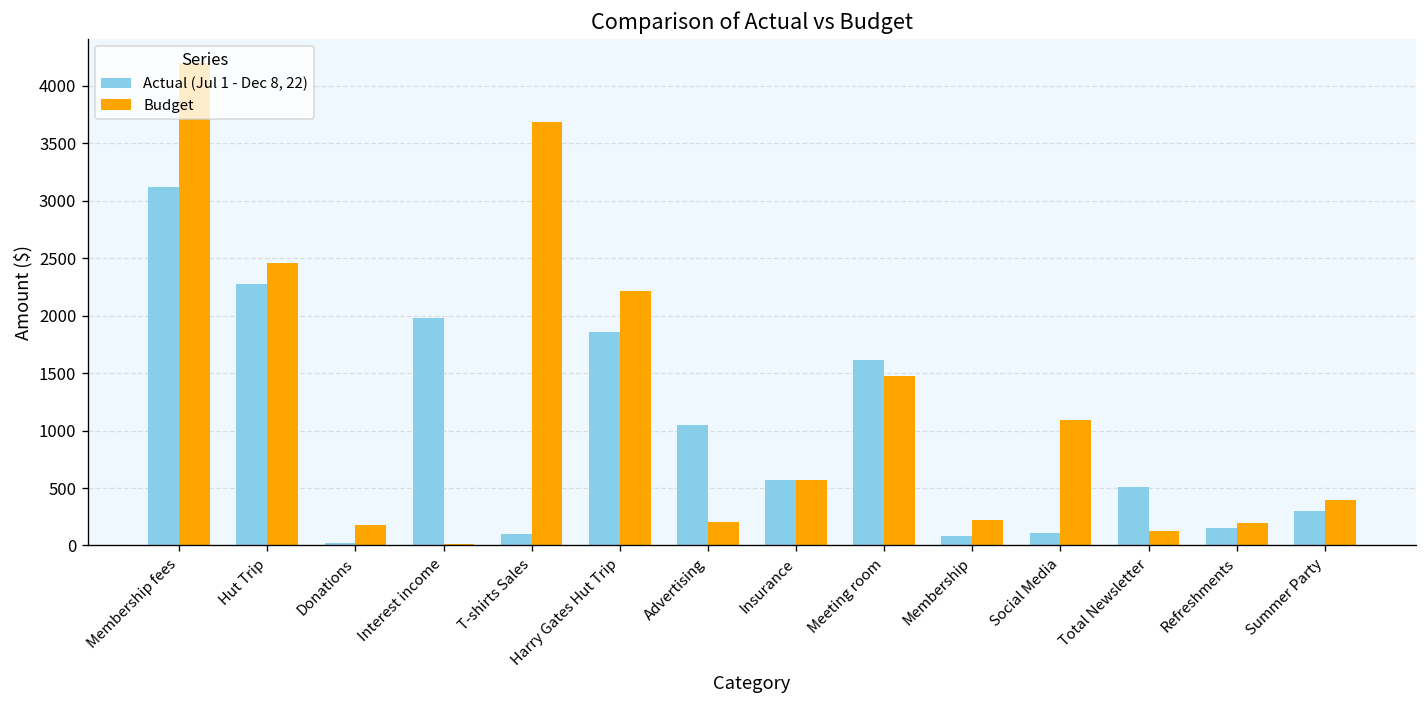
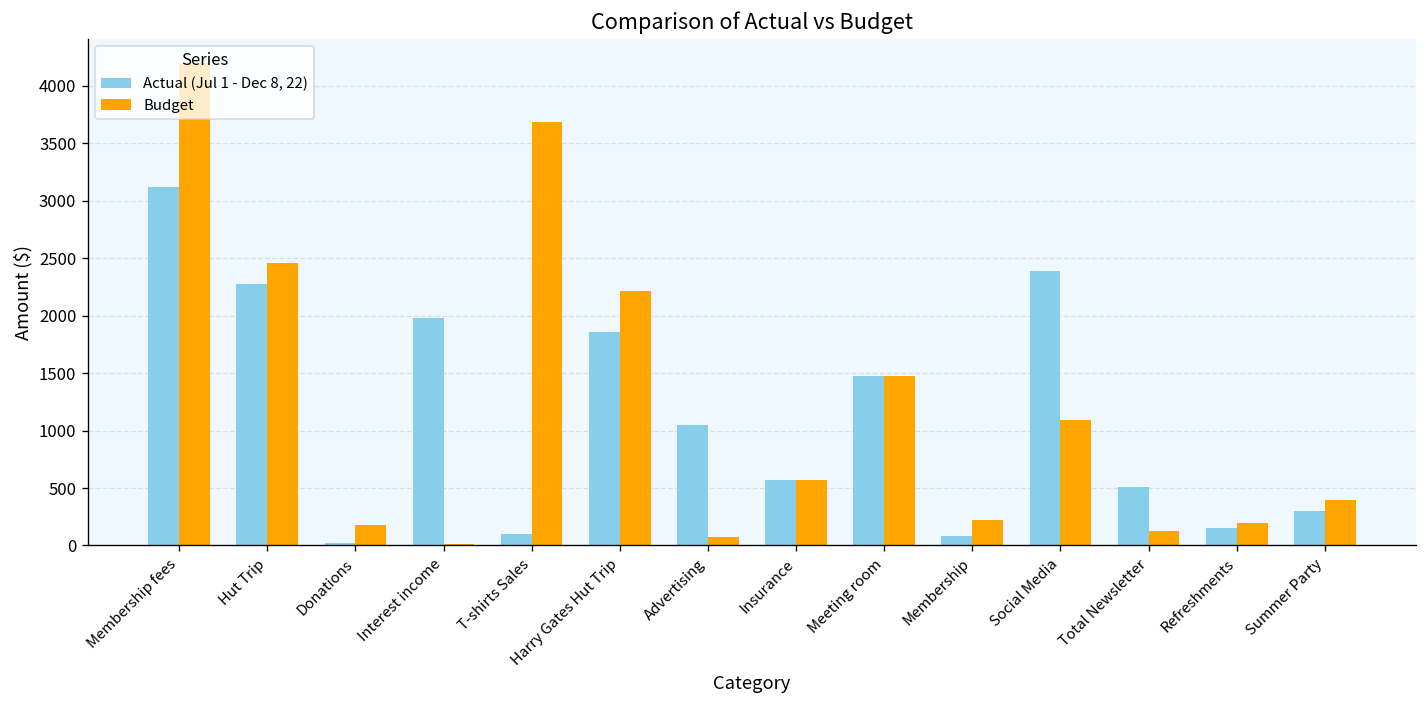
  {
    "Actual (Jul 1 - Dec 8, 22)": {
      "Membership fees": 3100,
      "Hut Trip": 2300,
      "Interest income": 2000,
      "T-shirts Sales": 100,
      "Harry Gates Hut Trip": 1900,
      "Advertising": 1100,
      "Insurance": 600,
-     "Meeting room": 1600,
+     "Meeting room": 1500,
      "Membership": 100,
-     "Social Media": 100,
+     "Social Media": 2400,
      "Total Newsletter": 500,
      "Refreshments": 200,
      "Summer Party": 300
    },
    "Budget": {
      "Hut Trip": 2500,
      "Donations": 200,
      "T-shirts Sales": 3700,
      "Harry Gates Hut Trip": 2200,
-     "Advertising": 200,
+     "Advertising": 100,
      "Insurance": 600,
      "Meeting room": 1500,
      "Membership": 200,
      "Social Media": 1100,
      "Total Newsletter": 100,
      "Refreshments": 200,
      "Summer Party": 400
    }
  }
